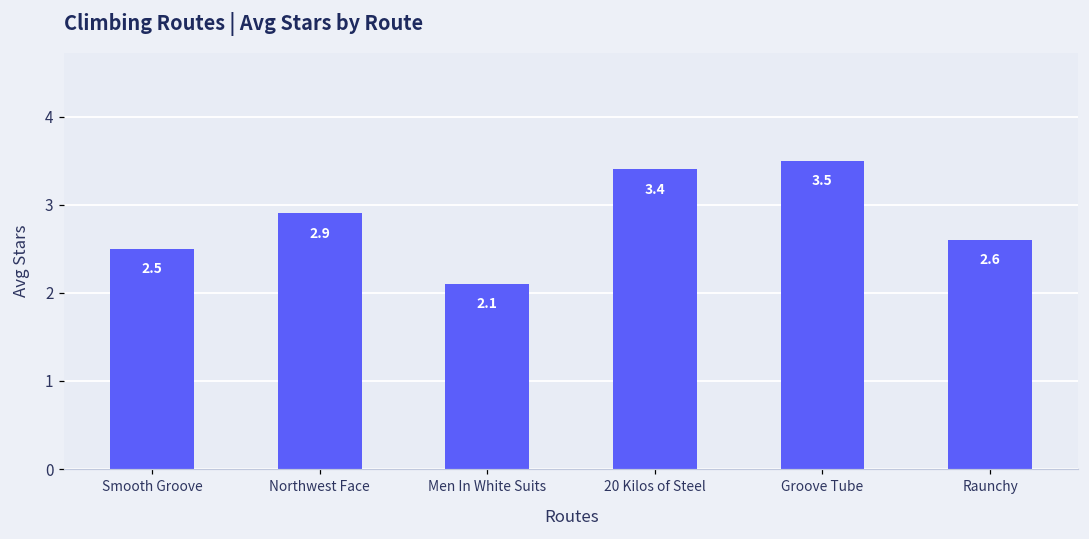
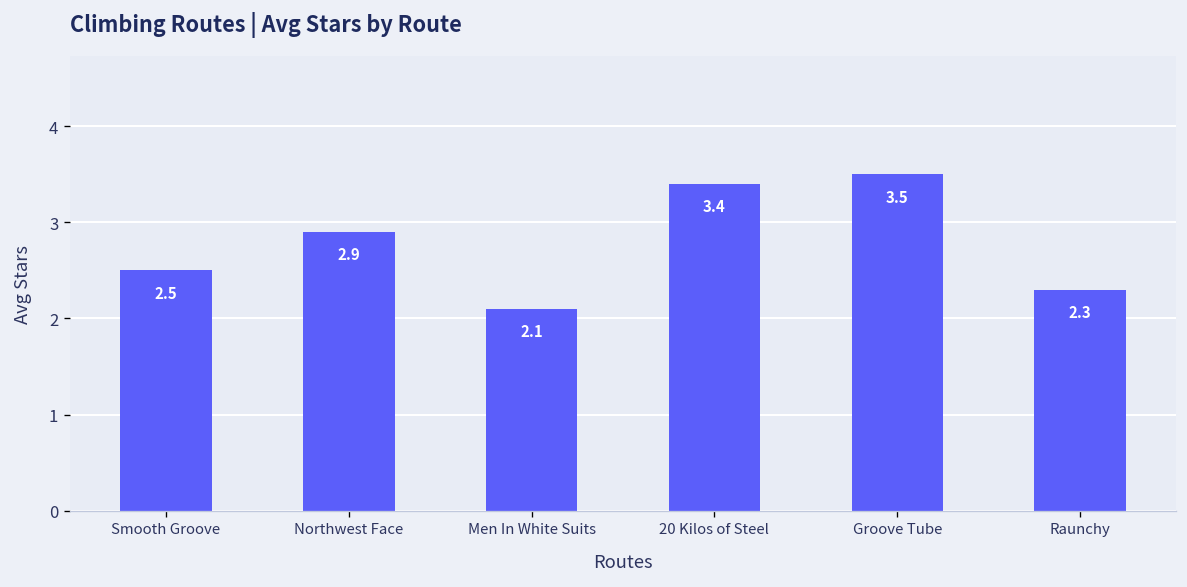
  {
    "Smooth Groove": 2.5,
    "Northwest Face": 2.9,
    "Men In White Suits": 2.1,
    "20 Kilos of Steel": 3.4,
    "Groove Tube": 3.5,
-   "Raunchy": 2.6
+   "Raunchy": 2.3
  }
